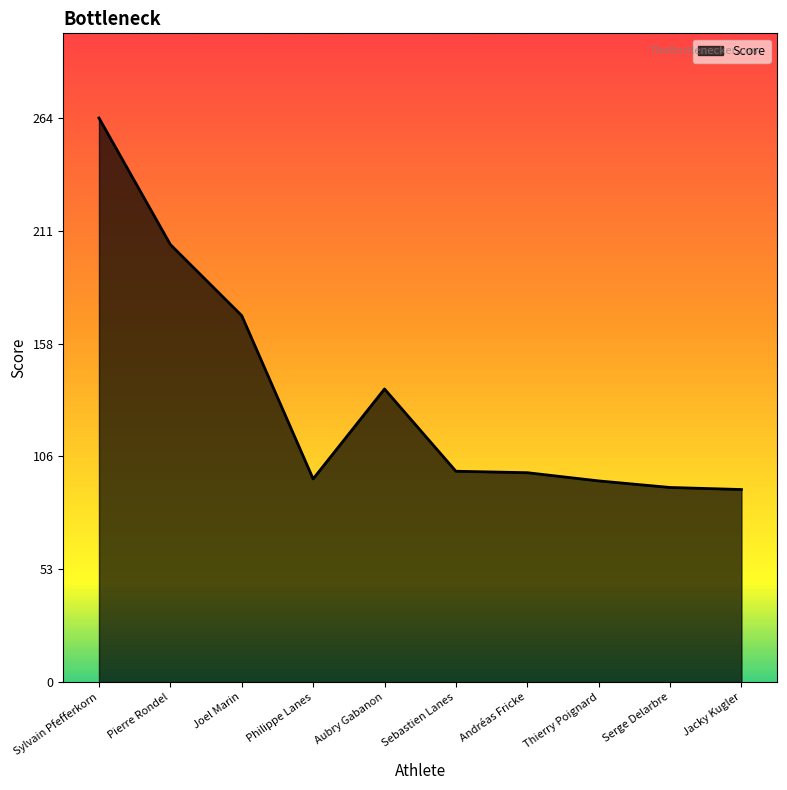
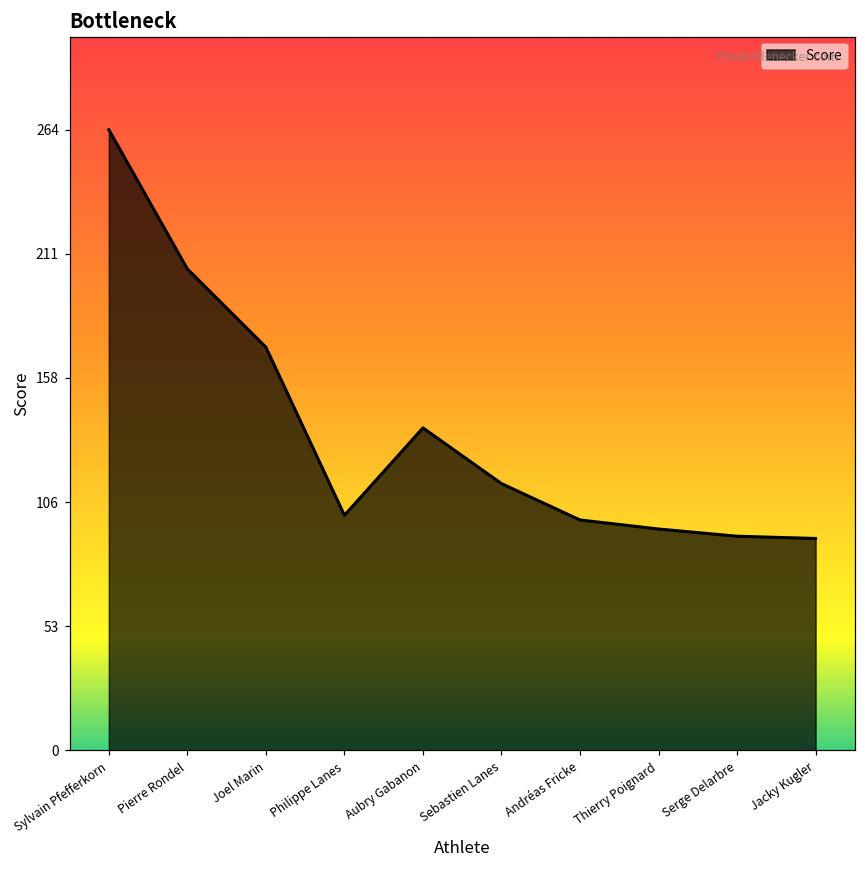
  {
    "Sylvain Pfefferkorn": 264,
    "Pierre Rondel": 205,
    "Joel Marin": 172,
-   "Philippe Lanes": 95,
+   "Philippe Lanes": 100,
    "Aubry Gabanon": 137,
-   "Sebastien Lanes": 99,
+   "Sebastien Lanes": 113,
    "Andréas Fricke": 98,
    "Thierry Poignard": 94,
    "Serge Delarbre": 91,
    "Jacky Kugler": 90
  }
